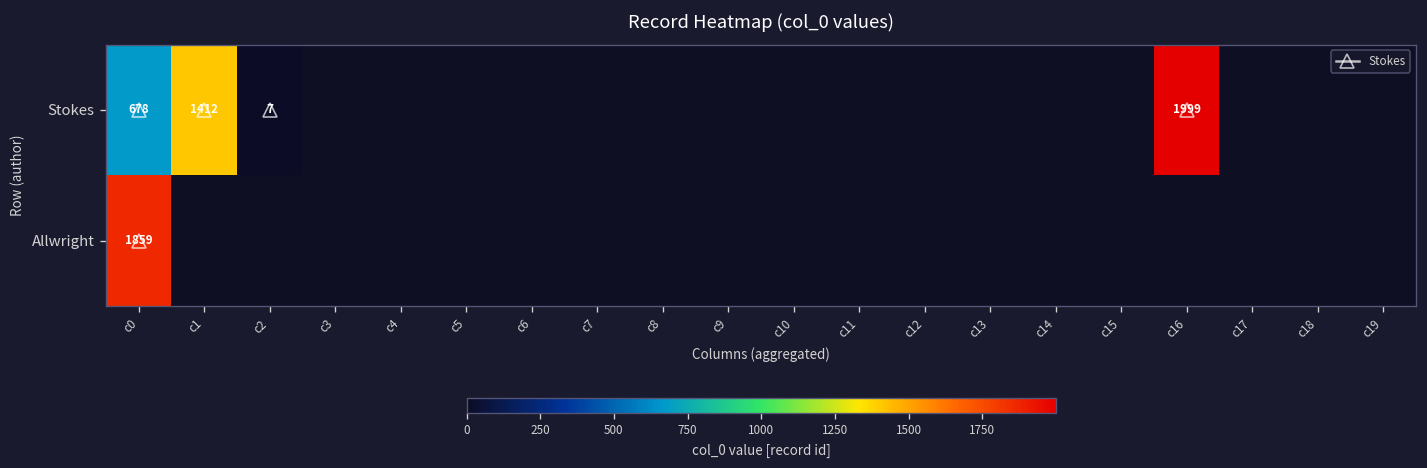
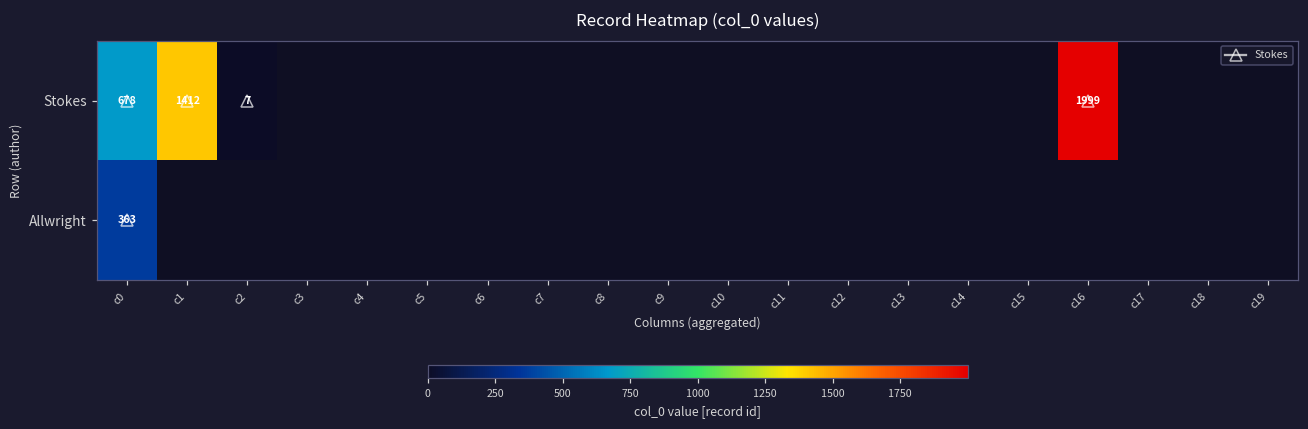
  {
    "Allwright": {
-     "c0": 1859
+     "c0": 363
    }
  }
